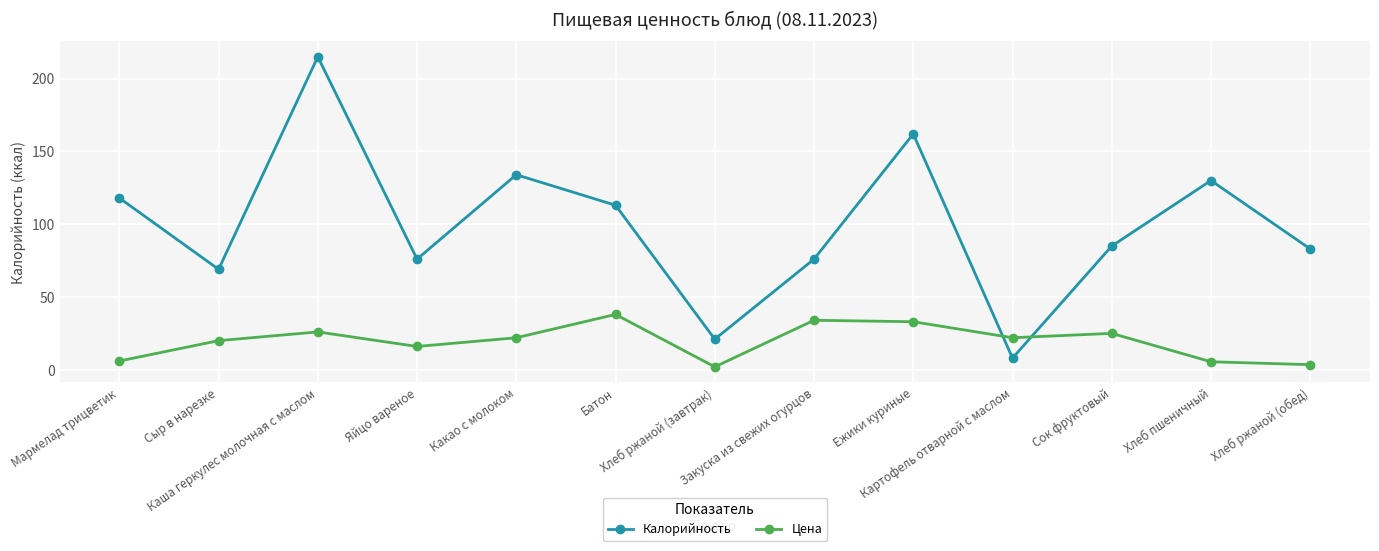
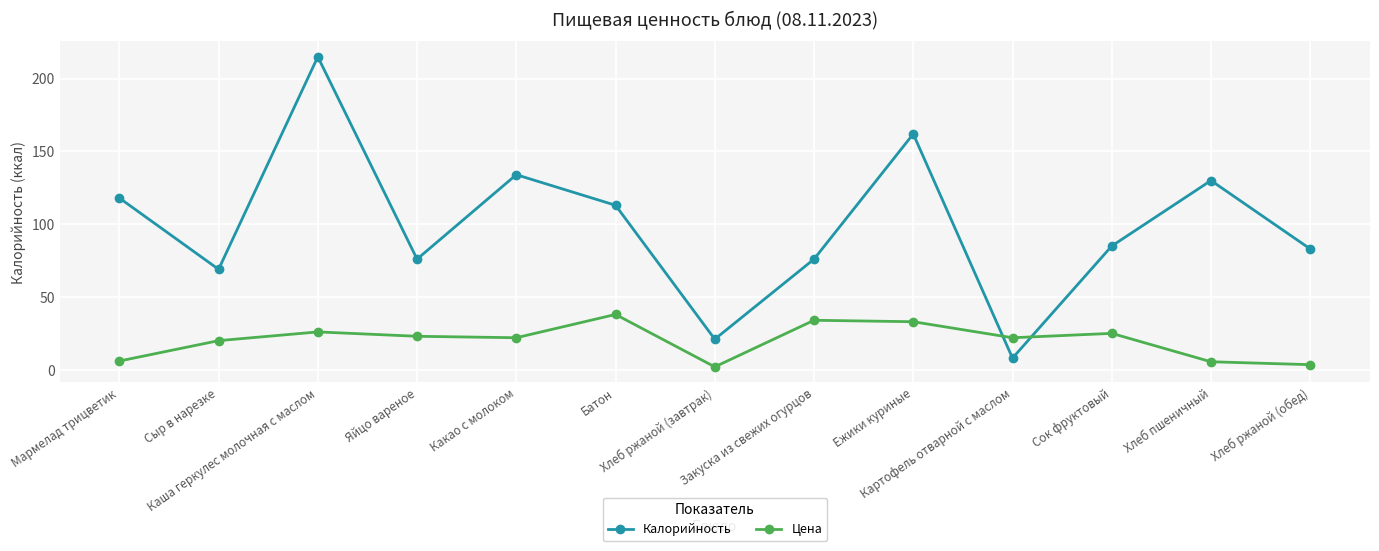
  {
    "Калорийность": {
      "Мармелад трицветик": 118,
      "Сыр в нарезке": 69,
      "Каша геркулес молочная с маслом": 215,
      "Яйцо вареное": 76,
      "Какао с молоком": 134,
      "Батон": 113,
      "Хлеб ржаной (завтрак)": 21,
      "Закуска из свежих огурцов": 76,
      "Ежики куриные": 162,
      "Картофель отварной с маслом": 8,
      "Сок фруктовый": 85,
      "Хлеб пшеничный": 130,
      "Хлеб ржаной (обед)": 83
    },
    "Цена": {
      "Мармелад трицветик": 6,
      "Сыр в нарезке": 20,
      "Каша геркулес молочная с маслом": 26,
-     "Яйцо вареное": 16,
+     "Яйцо вареное": 23,
      "Какао с молоком": 22,
      "Батон": 38,
      "Хлеб ржаной (завтрак)": 2,
      "Закуска из свежих огурцов": 34,
      "Ежики куриные": 33,
      "Картофель отварной с маслом": 22,
      "Сок фруктовый": 25,
      "Хлеб пшеничный": 6,
      "Хлеб ржаной (обед)": 4
    }
  }
